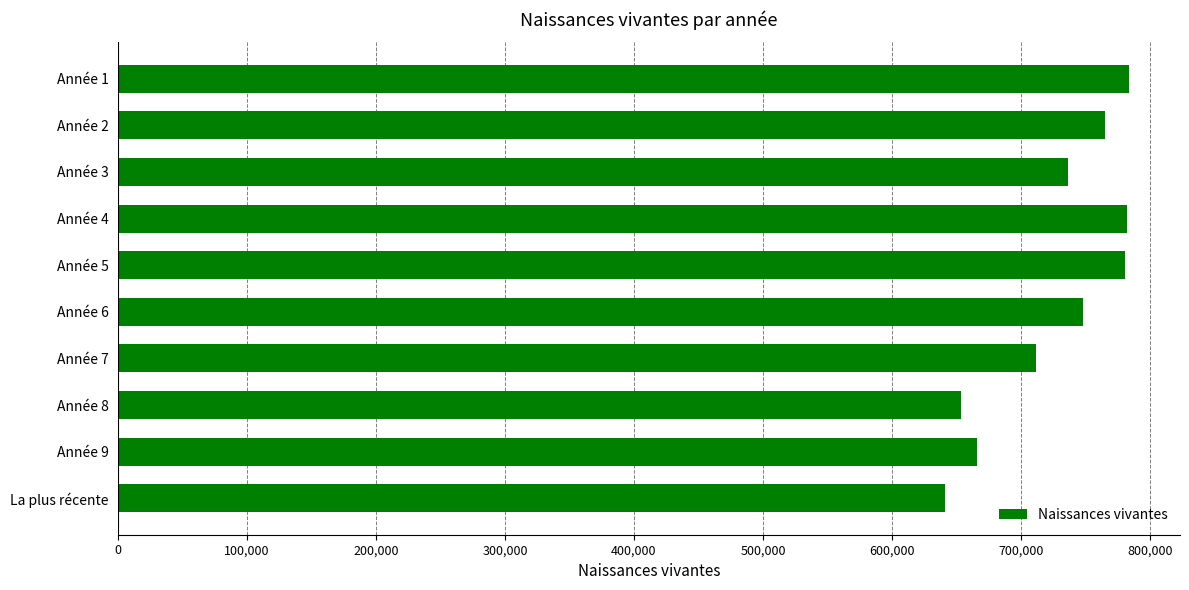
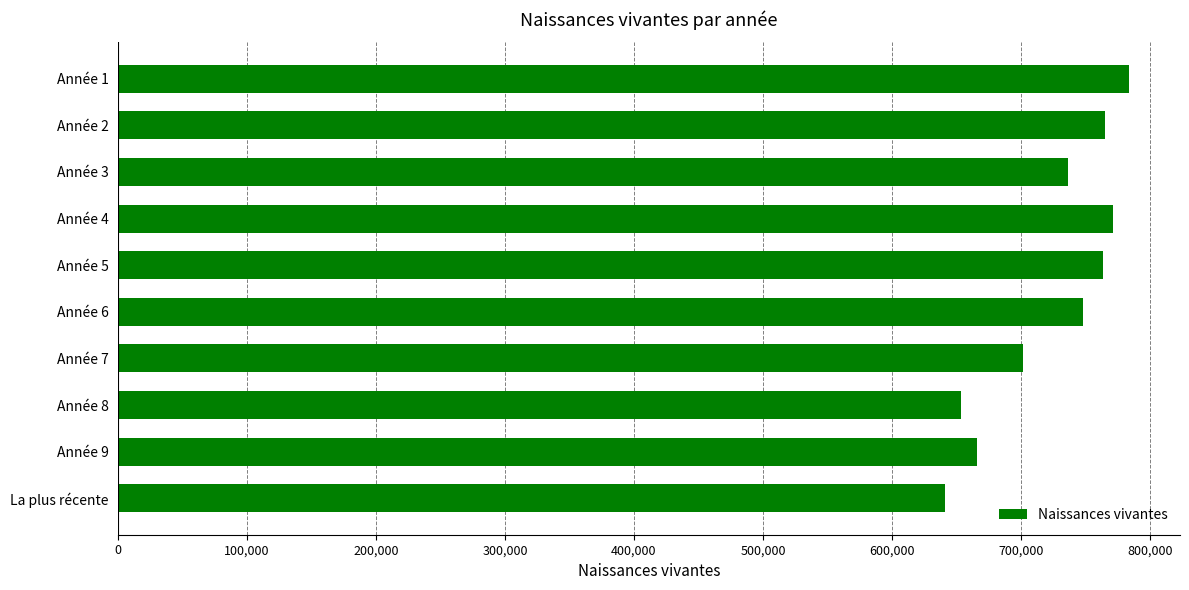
  {
    "Année 1": "784,000",
    "Année 2": "765,000",
    "Année 3": "737,000",
-   "Année 4": "782,000",
-   "Année 5": "781,000",
+   "Année 4": "772,000",
+   "Année 5": "764,000",
    "Année 6": "748,000",
-   "Année 7": "712,000",
+   "Année 7": "701,000",
    "Année 8": "654,000",
    "Année 9": "666,000",
    "La plus récente": "641,000"
  }
